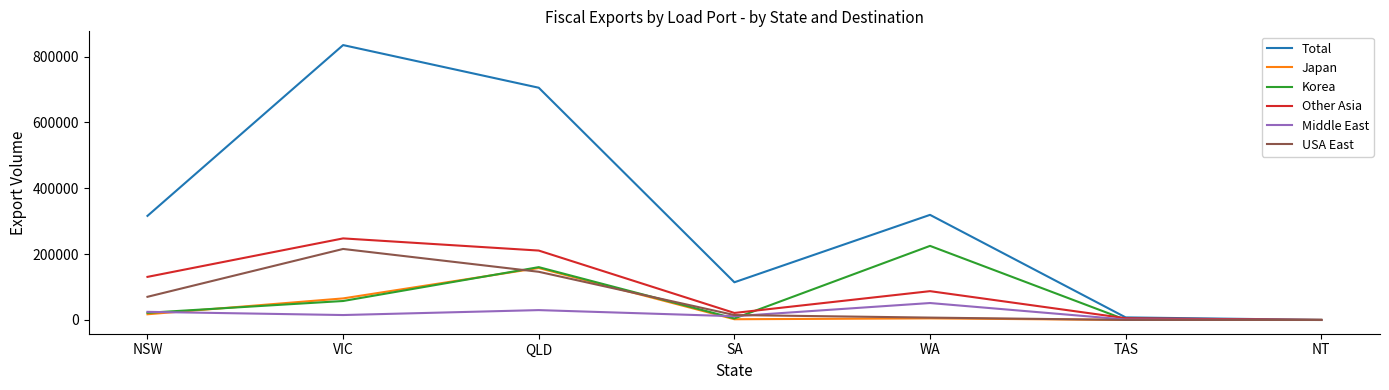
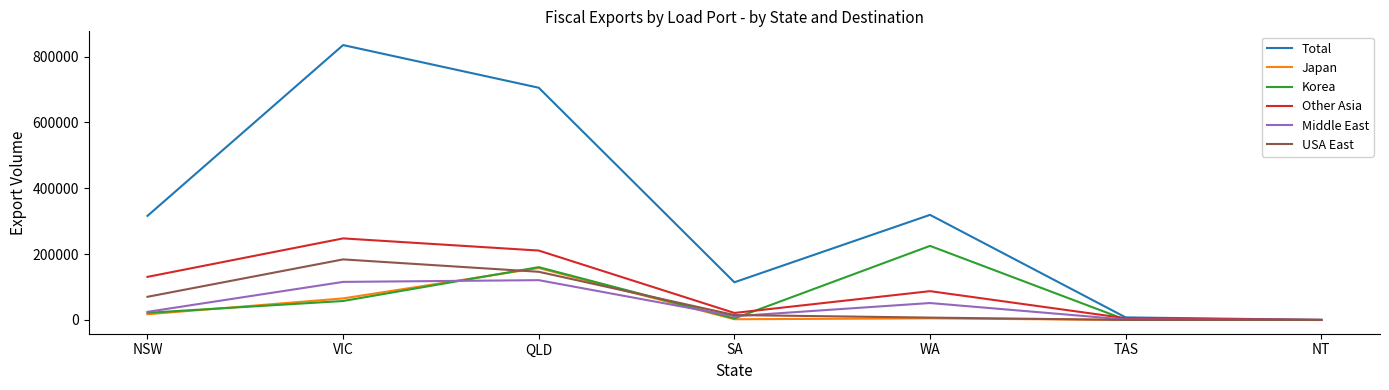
  {
    "Total": {
      "NSW": 320000,
      "VIC": 840000,
      "QLD": 710000,
      "SA": 110000,
      "WA": 320000
    },
    "Japan": {
      "VIC": 70000
    },
    "Korea": {
      "VIC": 60000,
      "WA": 230000
    },
    "Other Asia": {
      "NSW": 130000,
      "VIC": 250000,
      "QLD": 210000,
      "WA": 90000
    },
    "Middle East": {
-     "VIC": 20000,
-     "QLD": 30000,
+     "VIC": 120000,
+     "QLD": 120000,
      "WA": 50000
    },
    "USA East": {
      "NSW": 70000,
-     "VIC": 220000,
+     "VIC": 180000,
      "QLD": 150000
    }
  }
